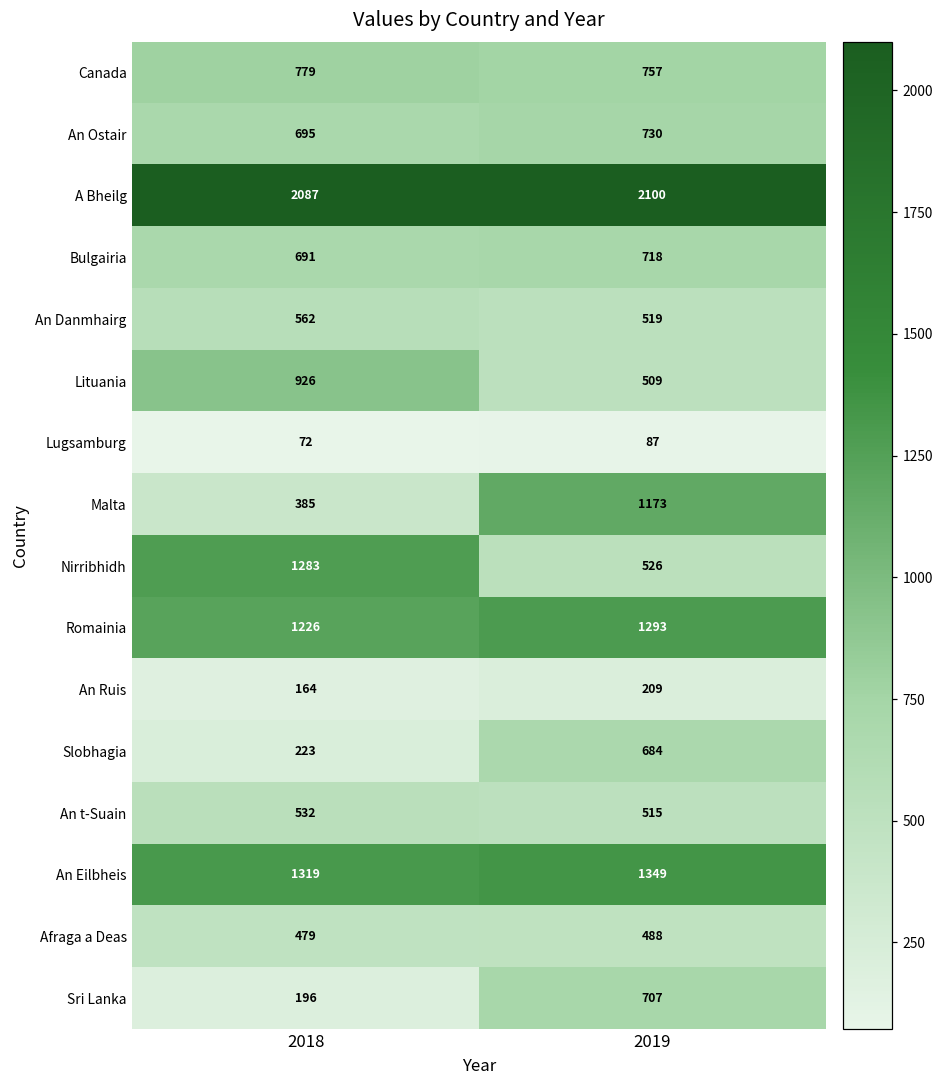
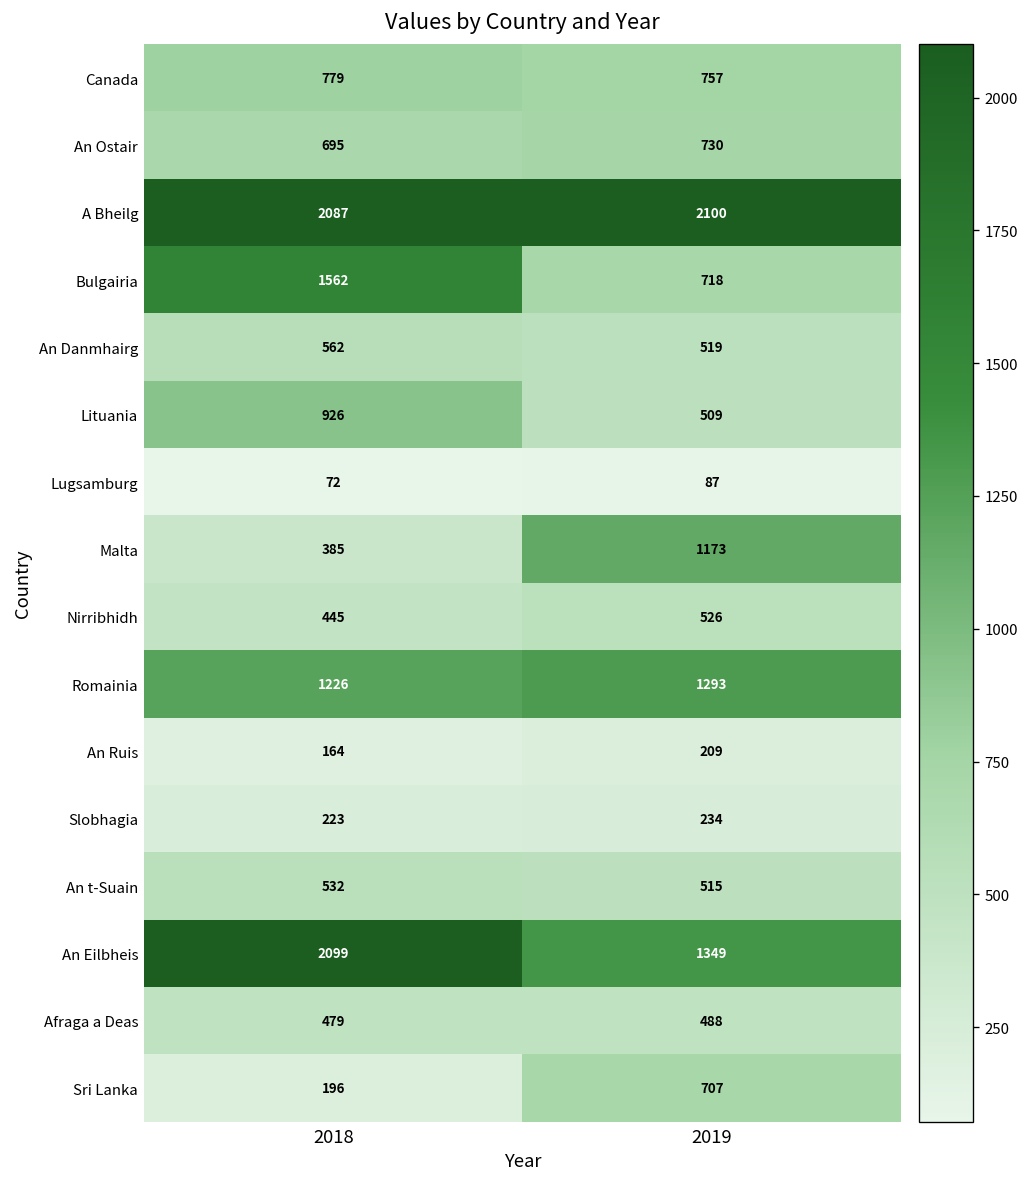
  {
    "Canada": {
      "2018": 779,
      "2019": 757
    },
    "An Ostair": {
      "2018": 695,
      "2019": 730
    },
    "A Bheilg": {
      "2018": 2087,
      "2019": 2100
    },
    "Bulgairia": {
-     "2018": 691,
+     "2018": 1562,
      "2019": 718
    },
    "An Danmhairg": {
      "2018": 562,
      "2019": 519
    },
    "Lituania": {
      "2018": 926,
      "2019": 509
    },
    "Lugsamburg": {
      "2018": 72,
      "2019": 87
    },
    "Malta": {
      "2018": 385,
      "2019": 1173
    },
    "Nirribhidh": {
-     "2018": 1283,
+     "2018": 445,
      "2019": 526
    },
    "Romainia": {
      "2018": 1226,
      "2019": 1293
    },
    "An Ruis": {
      "2018": 164,
      "2019": 209
    },
    "Slobhagia": {
      "2018": 223,
-     "2019": 684
+     "2019": 234
    },
    "An t-Suain": {
      "2018": 532,
      "2019": 515
    },
    "An Eilbheis": {
-     "2018": 1319,
+     "2018": 2099,
      "2019": 1349
    },
    "Afraga a Deas": {
      "2018": 479,
      "2019": 488
    },
    "Sri Lanka": {
      "2018": 196,
      "2019": 707
    }
  }
